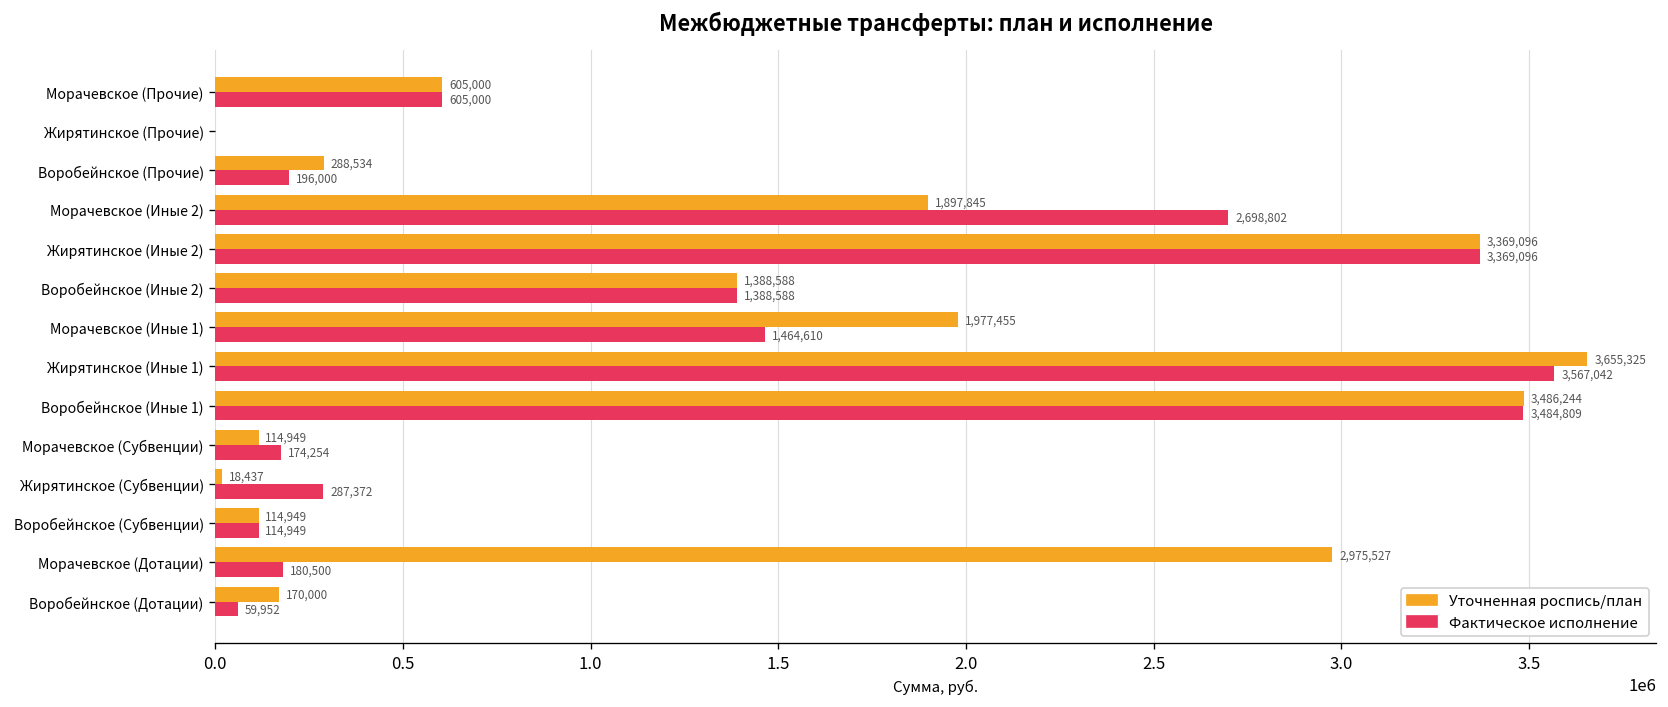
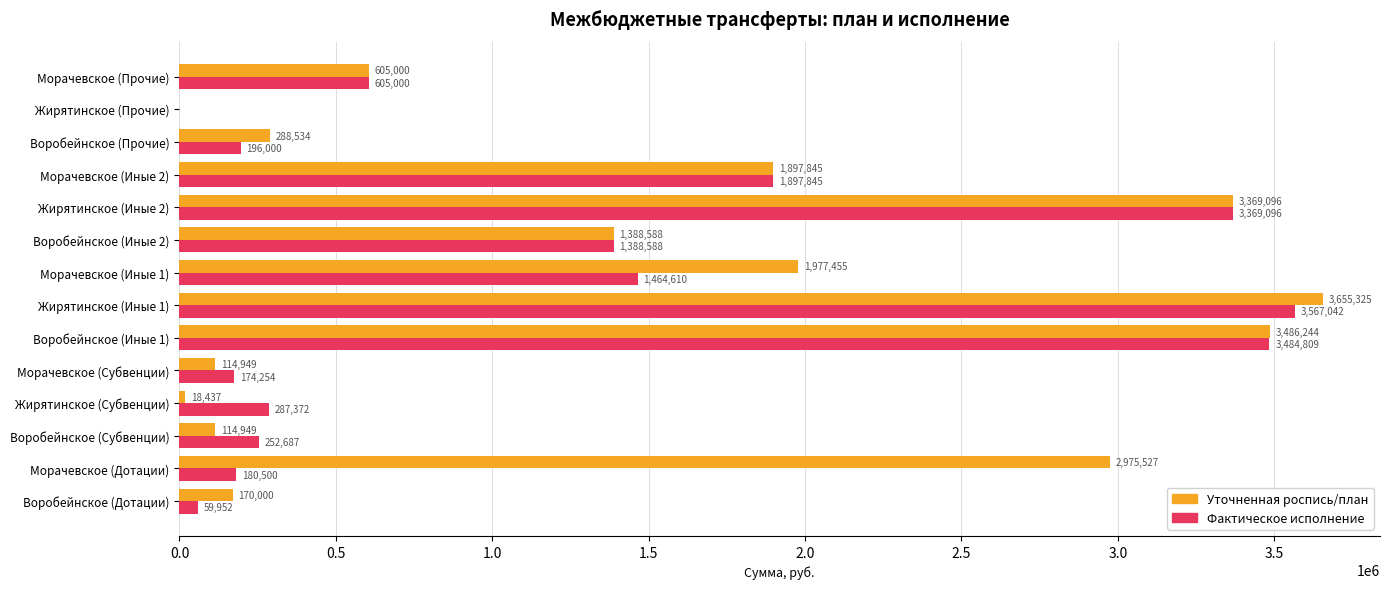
  {
    "Уточненная роспись/план": {
      "Морачевское (Прочие)": "605,000",
      "Воробейнское (Прочие)": "288,534",
      "Морачевское (Иные 2)": "1,897,845",
      "Жирятинское (Иные 2)": "3,369,096",
      "Воробейнское (Иные 2)": "1,388,588",
      "Морачевское (Иные 1)": "1,977,455",
      "Жирятинское (Иные 1)": "3,655,325",
      "Воробейнское (Иные 1)": "3,486,244",
      "Морачевское (Субвенции)": "114,949",
      "Жирятинское (Субвенции)": "18,437",
      "Воробейнское (Субвенции)": "114,949",
      "Морачевское (Дотации)": "2,975,527",
      "Воробейнское (Дотации)": "170,000"
    },
    "Фактическое исполнение": {
      "Морачевское (Прочие)": "605,000",
      "Воробейнское (Прочие)": "196,000",
-     "Морачевское (Иные 2)": "2,698,802",
+     "Морачевское (Иные 2)": "1,897,845",
      "Жирятинское (Иные 2)": "3,369,096",
      "Воробейнское (Иные 2)": "1,388,588",
      "Морачевское (Иные 1)": "1,464,610",
      "Жирятинское (Иные 1)": "3,567,042",
      "Воробейнское (Иные 1)": "3,484,809",
      "Морачевское (Субвенции)": "174,254",
      "Жирятинское (Субвенции)": "287,372",
-     "Воробейнское (Субвенции)": "114,949",
+     "Воробейнское (Субвенции)": "252,687",
      "Морачевское (Дотации)": "180,500",
      "Воробейнское (Дотации)": "59,952"
    }
  }
